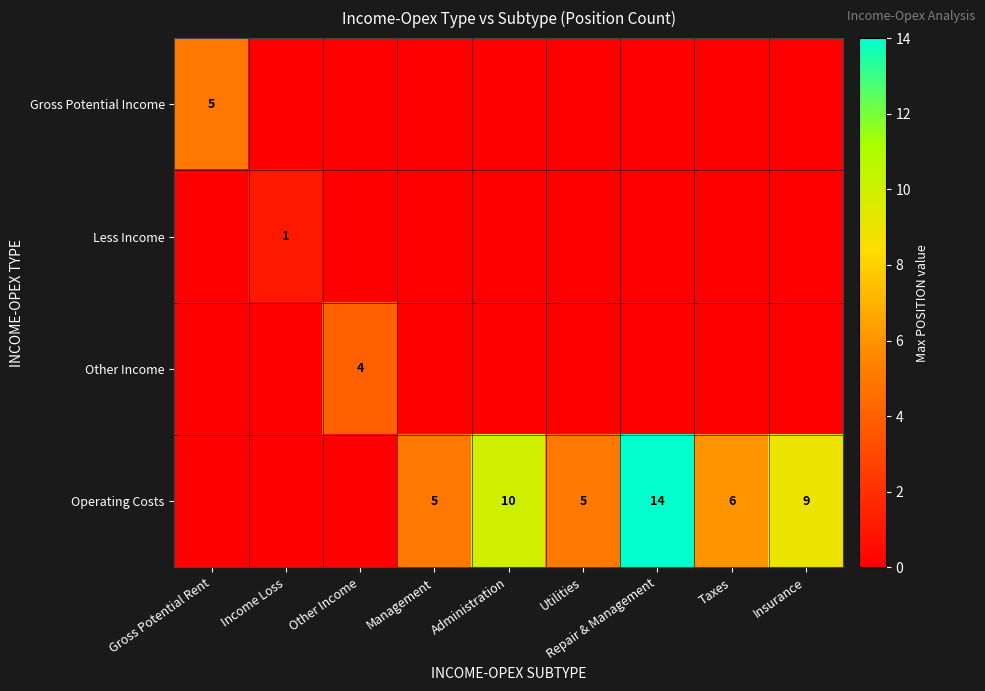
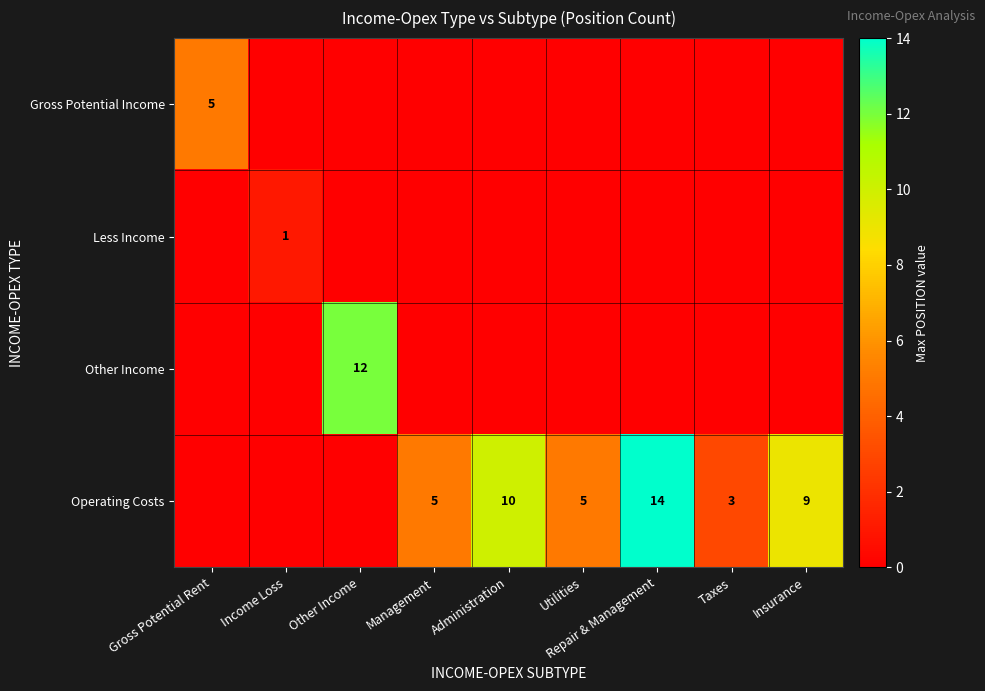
  {
    "Gross Potential Income": {
      "Gross Potential Rent": 5
    },
    "Less Income": {
      "Income Loss": 1
    },
    "Other Income": {
-     "Other Income": 4
+     "Other Income": 12
    },
    "Operating Costs": {
      "Management": 5,
      "Administration": 10,
      "Utilities": 5,
      "Repair & Management": 14,
-     "Taxes": 6,
+     "Taxes": 3,
      "Insurance": 9
    }
  }
